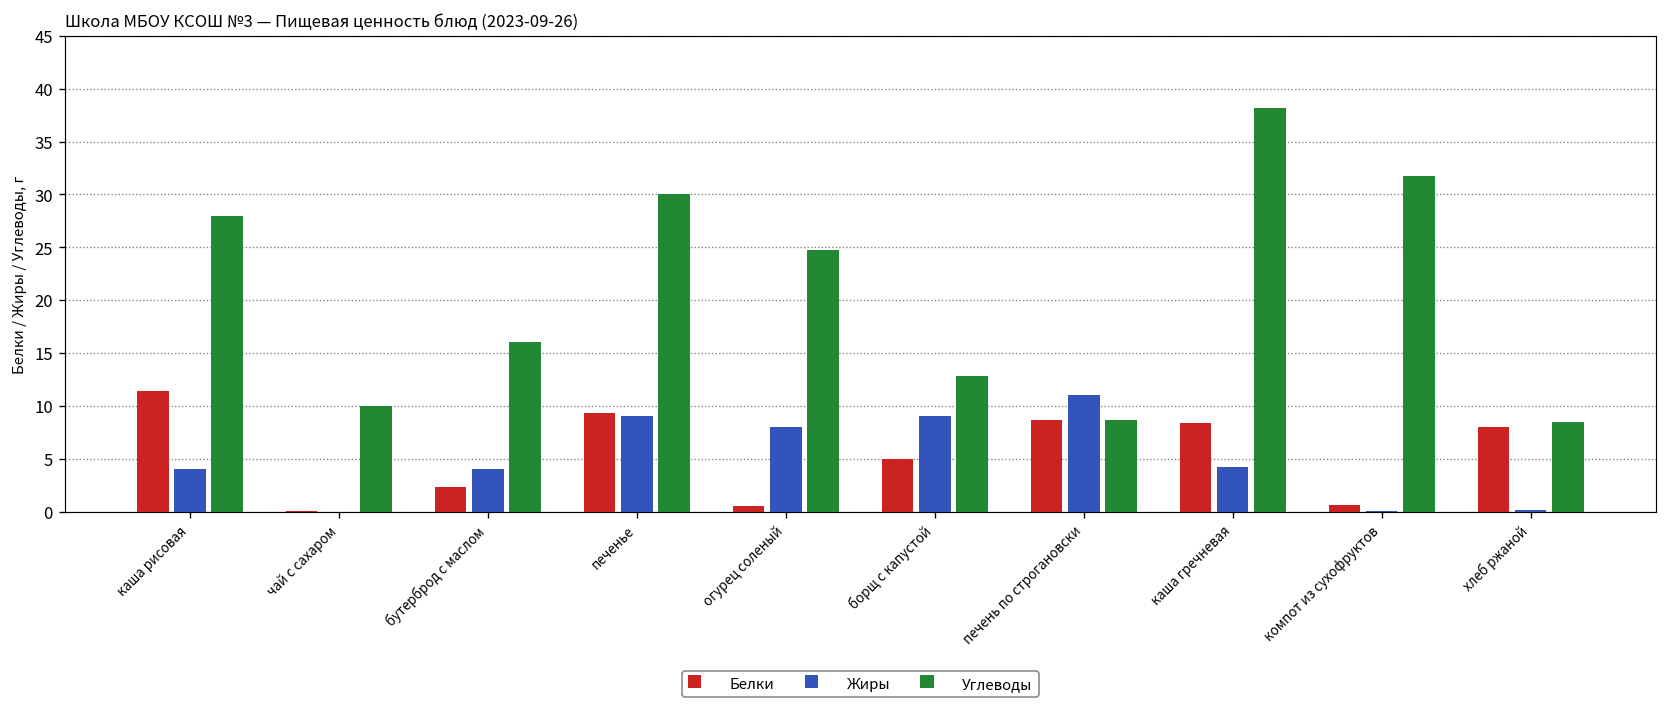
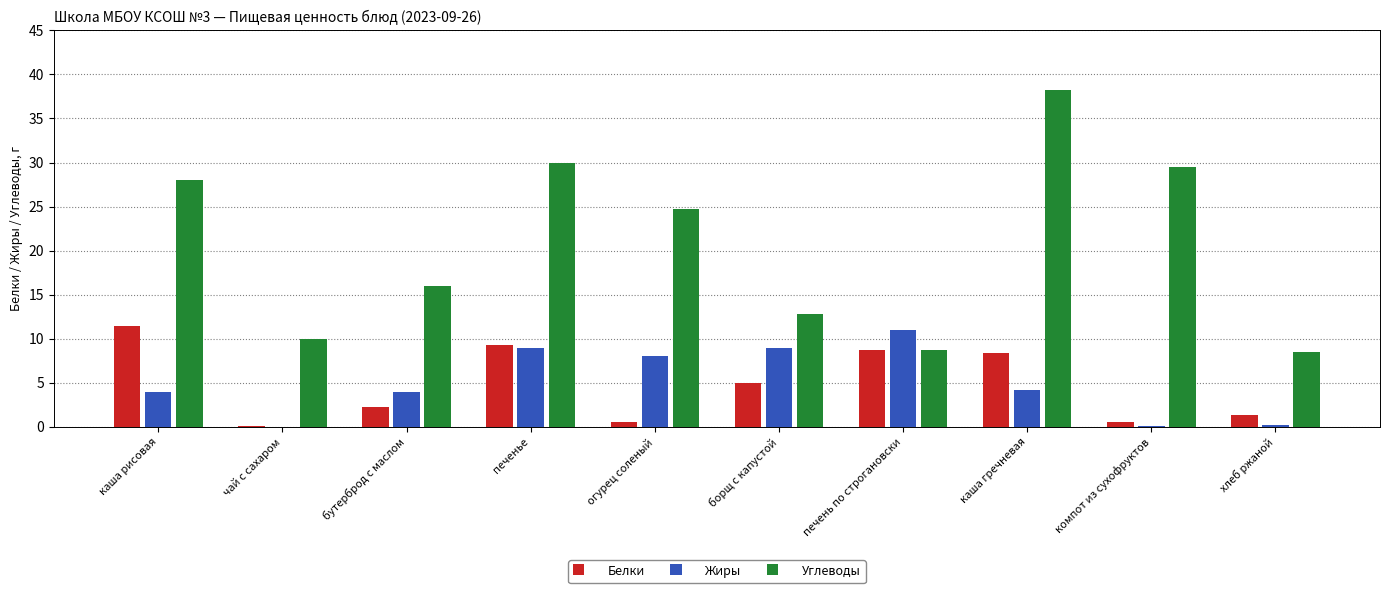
  {
    "Белки": {
      "каша рисовая": 11,
      "бутерброд с маслом": 2,
      "печенье": 9,
      "огурец соленый": 1,
      "борщ с капустой": 5,
      "печень по строгановски": 9,
      "каша гречневая": 8,
      "компот из сухофруктов": 1,
-     "хлеб ржаной": 8
+     "хлеб ржаной": 1
    },
    "Жиры": {
      "каша рисовая": 4,
      "чай с сахаром": 0,
      "бутерброд с маслом": 4,
      "печенье": 9,
      "огурец соленый": 8,
      "борщ с капустой": 9,
      "печень по строгановски": 11,
      "каша гречневая": 4
    },
    "Углеводы": {
      "каша рисовая": 28,
      "чай с сахаром": 10,
      "бутерброд с маслом": 16,
      "печенье": 30,
      "огурец соленый": 25,
      "борщ с капустой": 13,
      "печень по строгановски": 9,
      "каша гречневая": 38,
-     "компот из сухофруктов": 32,
+     "компот из сухофруктов": 30,
      "хлеб ржаной": 9
    }
  }
